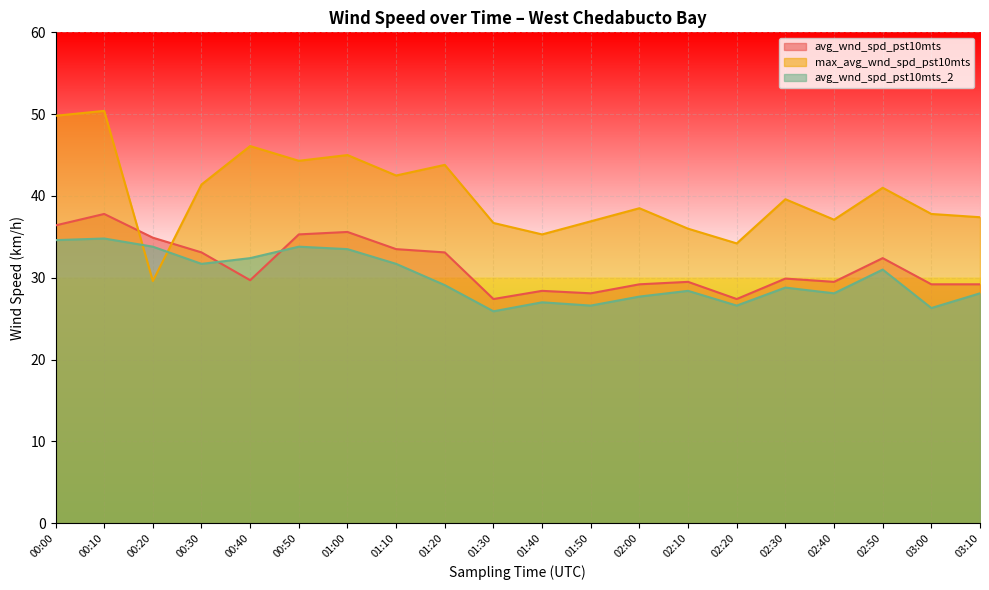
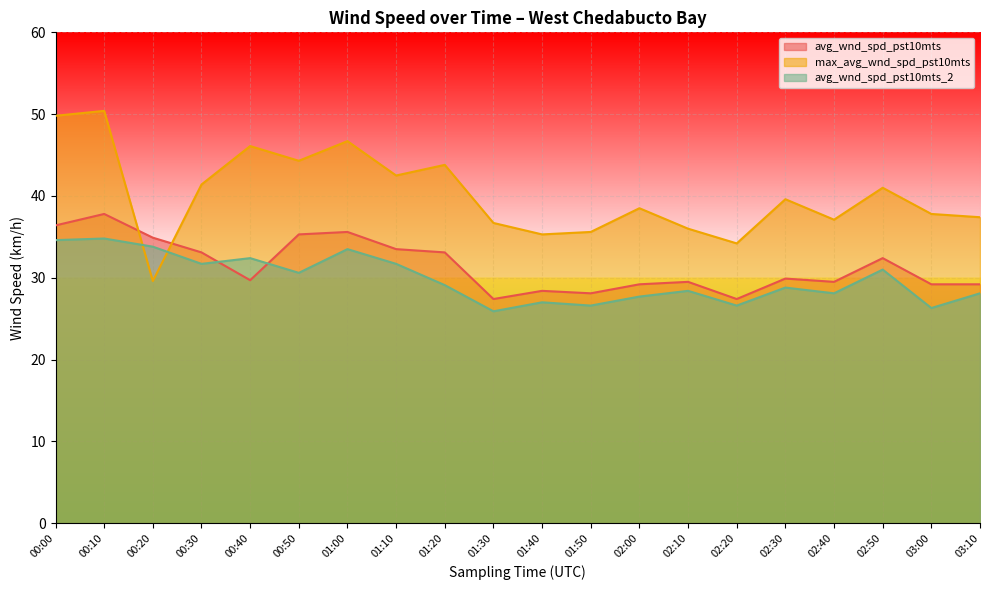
  {
    "avg_wnd_spd_pst10mts": {
      "00:00": 36,
      "00:10": 38,
      "00:20": 35,
      "00:30": 33,
      "00:40": 30,
      "00:50": 35,
      "01:00": 36,
      "01:10": 34,
      "01:20": 33,
      "01:30": 27,
      "01:40": 28,
      "01:50": 28,
      "02:00": 29,
      "02:10": 30,
      "02:20": 27,
      "02:30": 30,
      "02:40": 30,
      "02:50": 32,
      "03:00": 29,
      "03:10": 29
    },
    "max_avg_wnd_spd_pst10mts": {
      "00:00": 50,
      "00:10": 50,
      "00:20": 30,
      "00:30": 41,
      "00:40": 46,
      "00:50": 44,
-     "01:00": 45,
+     "01:00": 47,
      "01:10": 43,
      "01:20": 44,
      "01:30": 37,
      "01:40": 35,
-     "01:50": 37,
+     "01:50": 36,
      "02:00": 39,
      "02:10": 36,
      "02:20": 34,
      "02:30": 40,
      "02:40": 37,
      "02:50": 41,
      "03:00": 38,
      "03:10": 37
    },
    "avg_wnd_spd_pst10mts_2": {
      "00:00": 35,
      "00:10": 35,
      "00:20": 34,
      "00:30": 32,
      "00:40": 32,
-     "00:50": 34,
+     "00:50": 31,
      "01:00": 34,
      "01:10": 32,
      "01:20": 29,
      "01:30": 26,
      "01:40": 27,
      "01:50": 27,
      "02:00": 28,
      "02:10": 28,
      "02:20": 27,
      "02:30": 29,
      "02:40": 28,
      "02:50": 31,
      "03:00": 26,
      "03:10": 28
    }
  }
